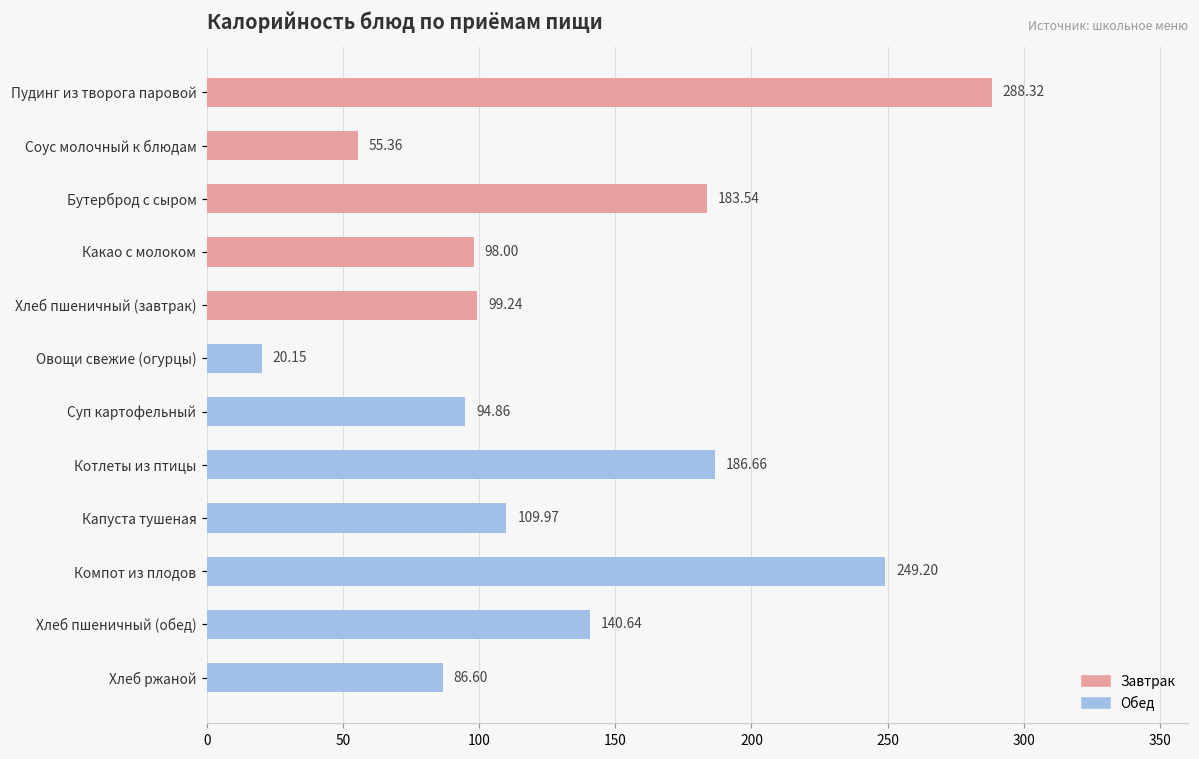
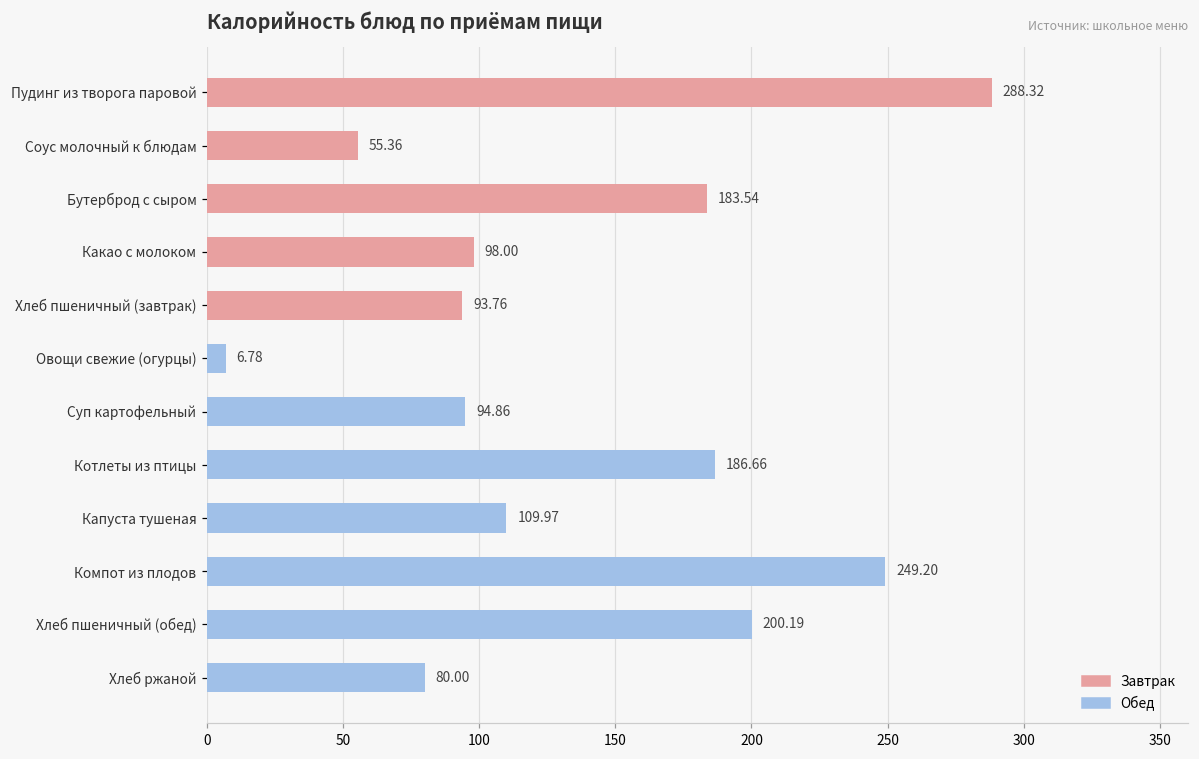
  {
    "Пудинг из творога паровой": 288.32,
    "Соус молочный к блюдам": 55.36,
    "Бутерброд с сыром": 183.54,
    "Какао с молоком": 98.00,
-   "Хлеб пшеничный (завтрак)": 99.24,
-   "Овощи свежие (огурцы)": 20.15,
+   "Хлеб пшеничный (завтрак)": 93.76,
+   "Овощи свежие (огурцы)": 6.78,
    "Суп картофельный": 94.86,
    "Котлеты из птицы": 186.66,
    "Капуста тушеная": 109.97,
    "Компот из плодов": 249.20,
-   "Хлеб пшеничный (обед)": 140.64,
-   "Хлеб ржаной": 86.60
+   "Хлеб пшеничный (обед)": 200.19,
+   "Хлеб ржаной": 80.00
  }
